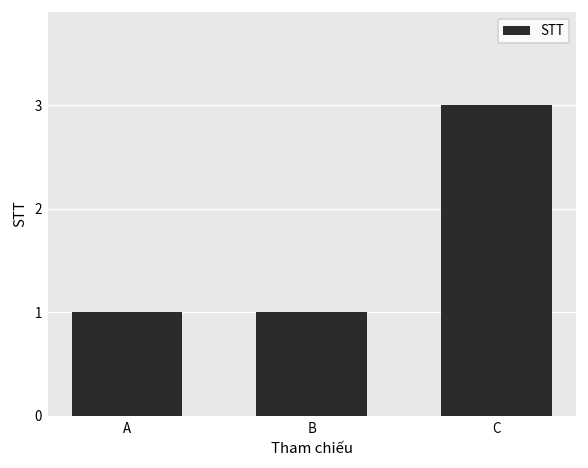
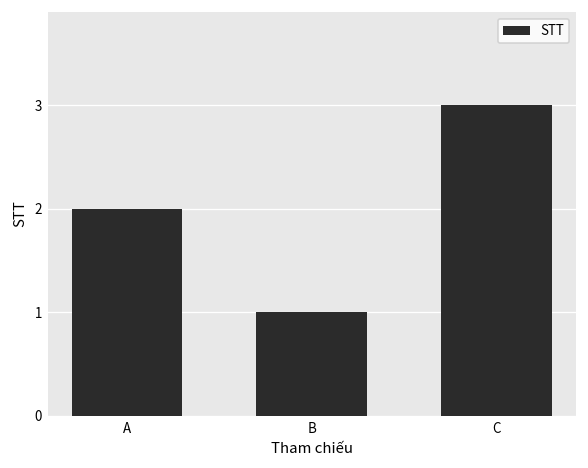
  {
-   "A": 1,
+   "A": 2,
    "B": 1,
    "C": 3
  }
